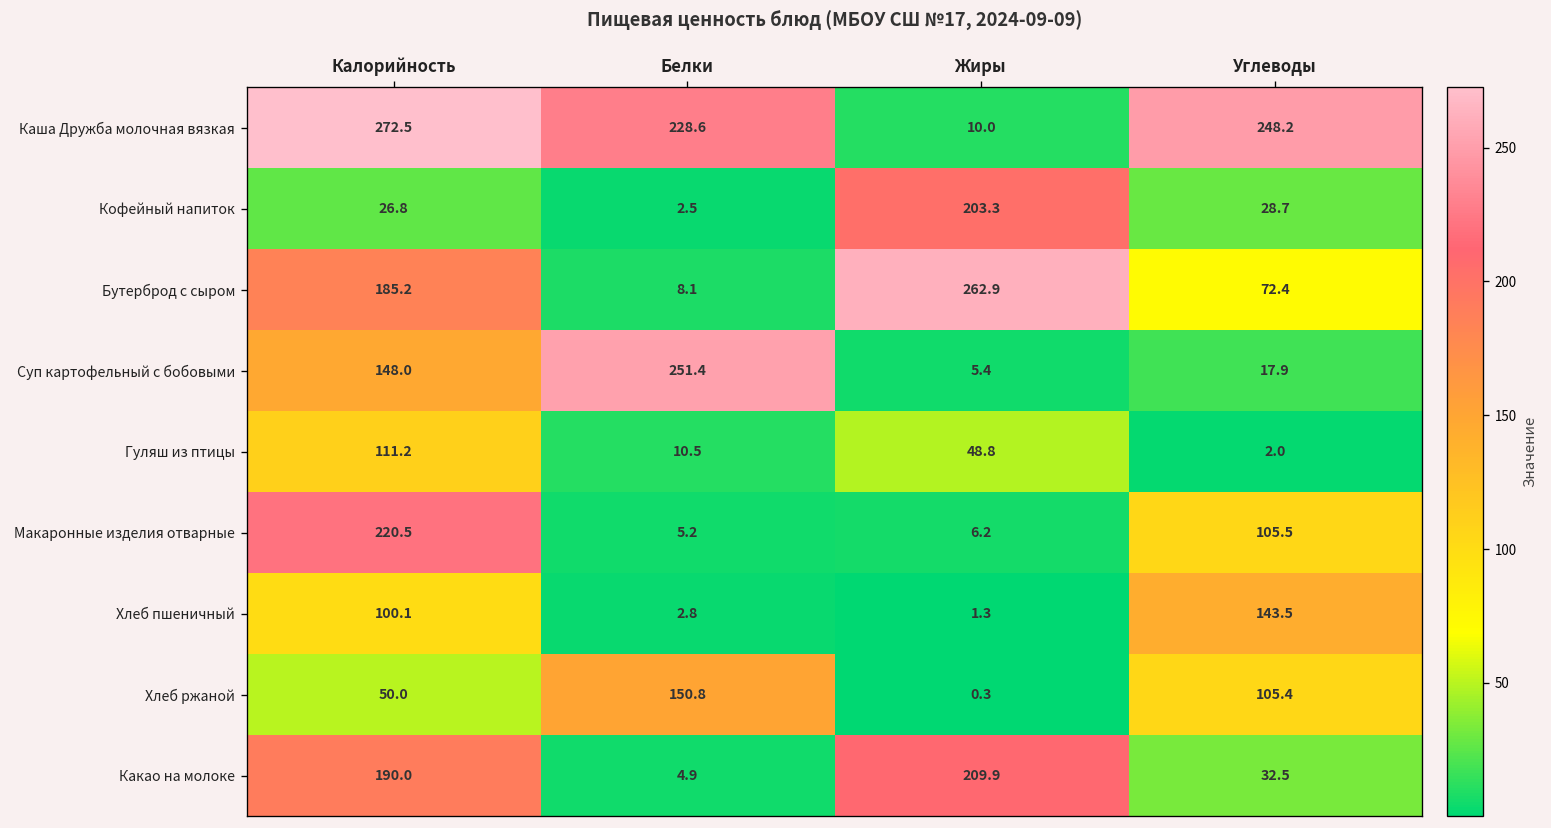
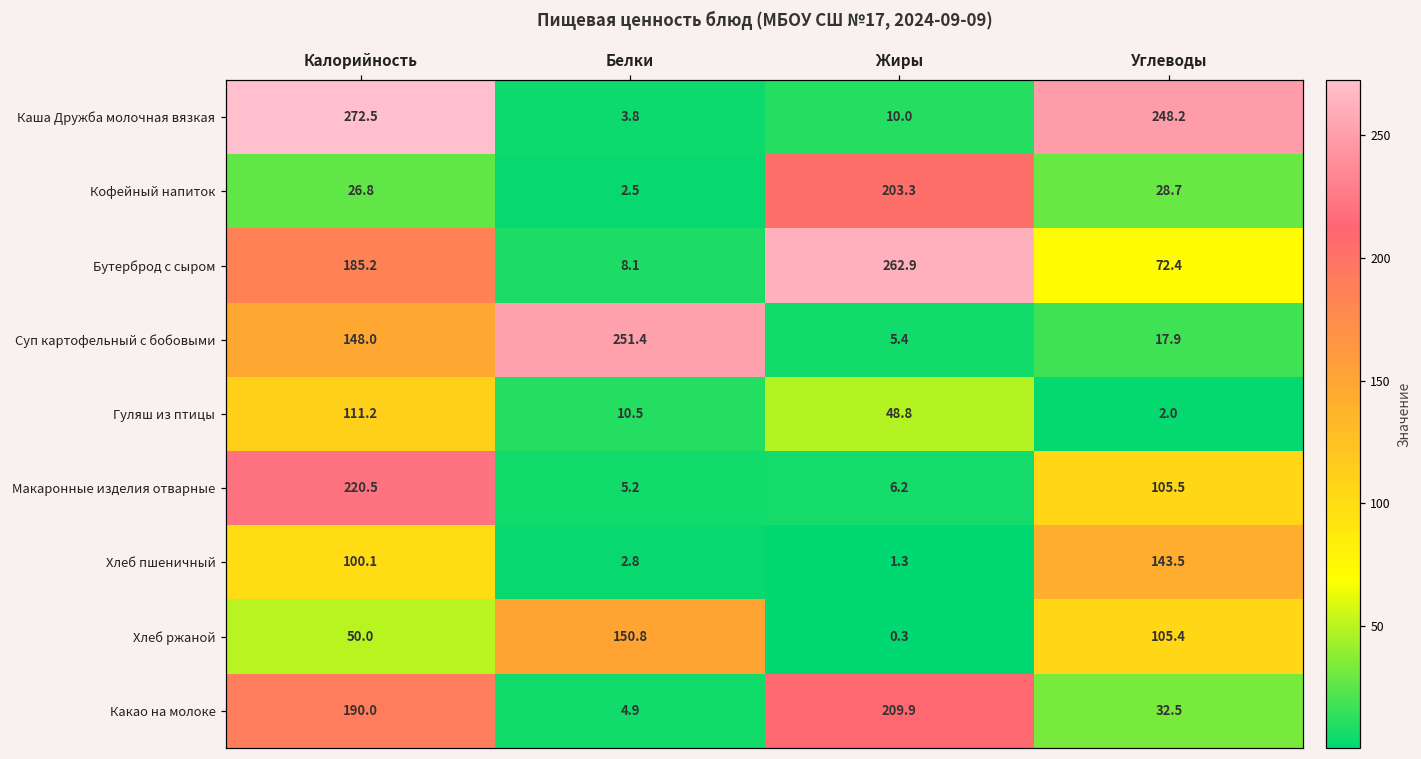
  {
    "Каша Дружба молочная вязкая": {
      "Калорийность": 272.5,
-     "Белки": 228.6,
+     "Белки": 3.8,
      "Жиры": 10.0,
      "Углеводы": 248.2
    },
    "Кофейный напиток": {
      "Калорийность": 26.8,
      "Белки": 2.5,
      "Жиры": 203.3,
      "Углеводы": 28.7
    },
    "Бутерброд с сыром": {
      "Калорийность": 185.2,
      "Белки": 8.1,
      "Жиры": 262.9,
      "Углеводы": 72.4
    },
    "Суп картофельный с бобовыми": {
      "Калорийность": 148.0,
      "Белки": 251.4,
      "Жиры": 5.4,
      "Углеводы": 17.9
    },
    "Гуляш из птицы": {
      "Калорийность": 111.2,
      "Белки": 10.5,
      "Жиры": 48.8,
      "Углеводы": 2.0
    },
    "Макаронные изделия отварные": {
      "Калорийность": 220.5,
      "Белки": 5.2,
      "Жиры": 6.2,
      "Углеводы": 105.5
    },
    "Хлеб пшеничный": {
      "Калорийность": 100.1,
      "Белки": 2.8,
      "Жиры": 1.3,
      "Углеводы": 143.5
    },
    "Хлеб ржаной": {
      "Калорийность": 50.0,
      "Белки": 150.8,
      "Жиры": 0.3,
      "Углеводы": 105.4
    },
    "Какао на молоке": {
      "Калорийность": 190.0,
      "Белки": 4.9,
      "Жиры": 209.9,
      "Углеводы": 32.5
    }
  }
